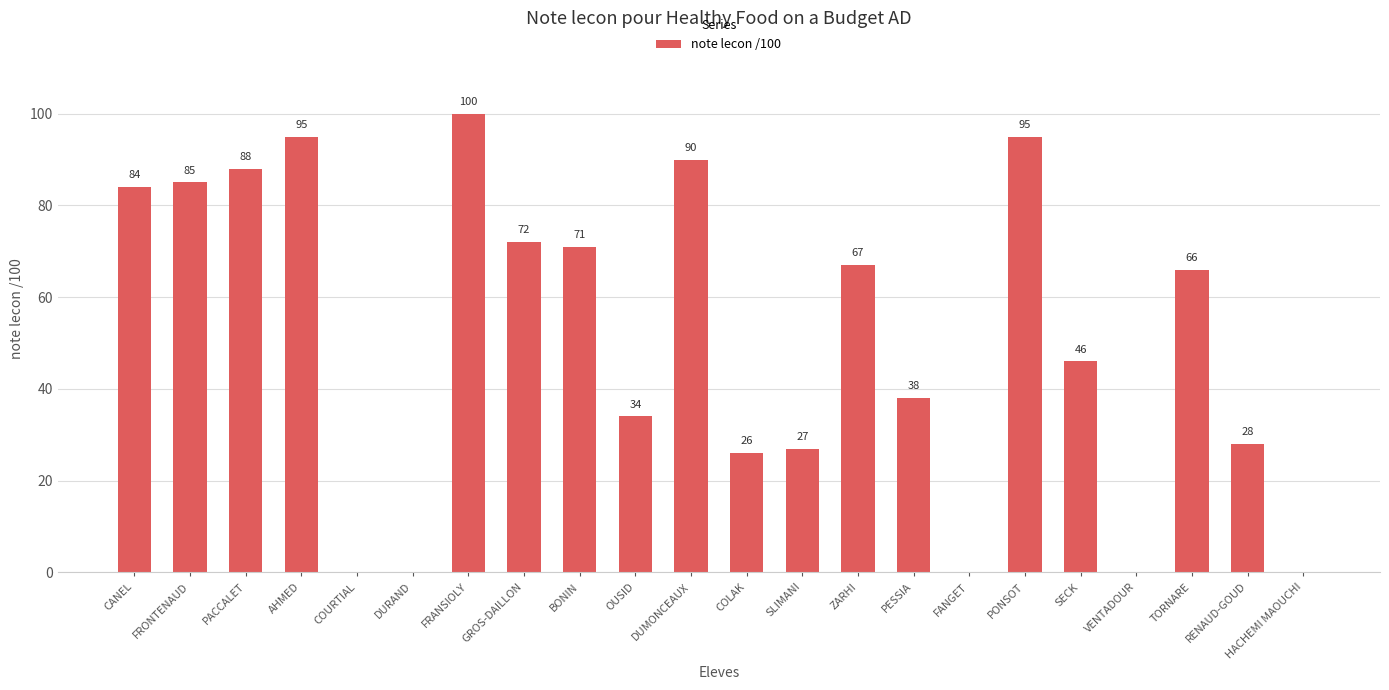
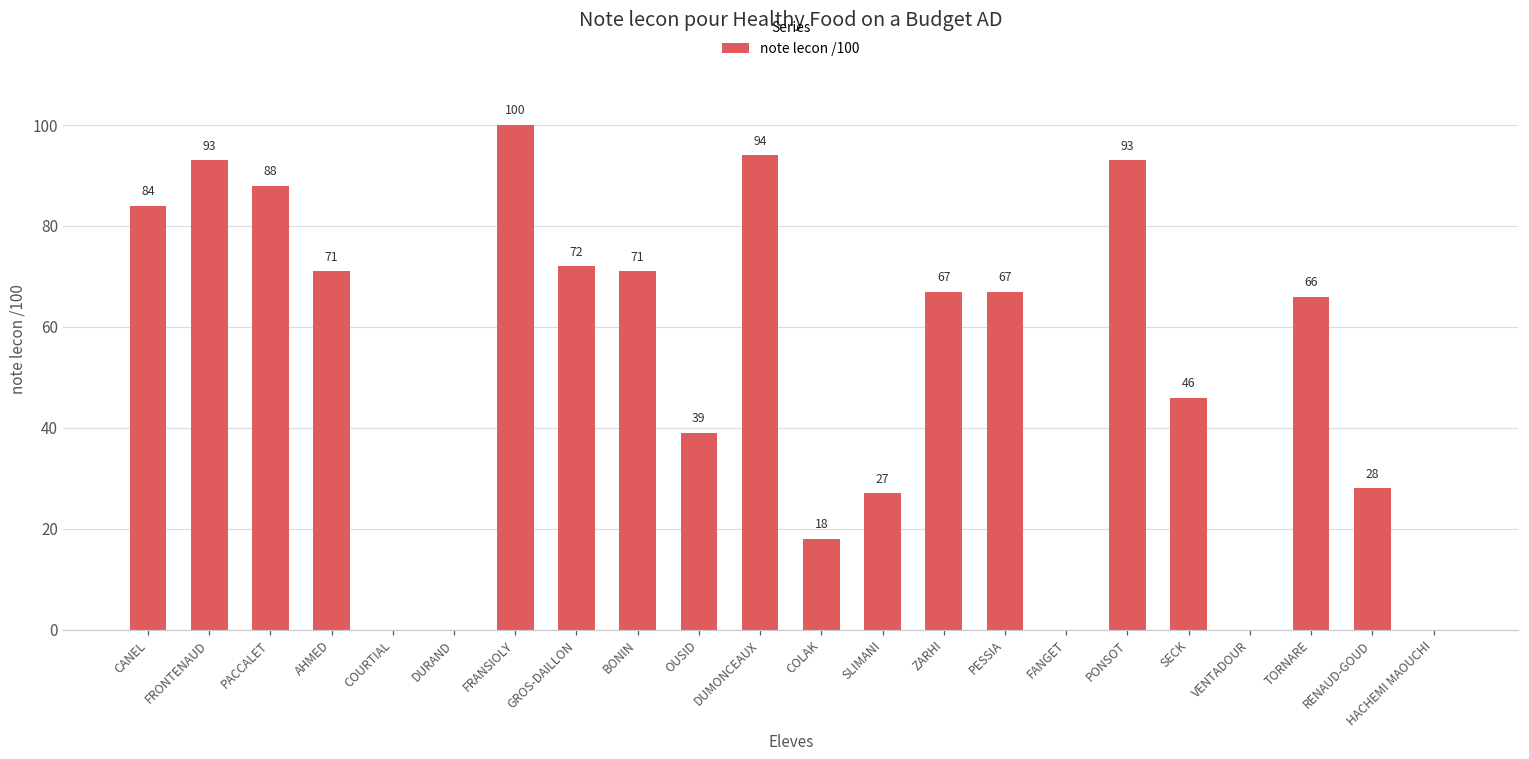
  {
    "CANEL": 84,
-   "FRONTENAUD": 85,
+   "FRONTENAUD": 93,
    "PACCALET": 88,
-   "AHMED": 95,
+   "AHMED": 71,
    "FRANSIOLY": 100,
    "GROS-DAILLON": 72,
    "BONIN": 71,
-   "OUSID": 34,
-   "DUMONCEAUX": 90,
-   "COLAK": 26,
+   "OUSID": 39,
+   "DUMONCEAUX": 94,
+   "COLAK": 18,
    "SLIMANI": 27,
    "ZARHI": 67,
-   "PESSIA": 38,
-   "PONSOT": 95,
+   "PESSIA": 67,
+   "PONSOT": 93,
    "SECK": 46,
    "TORNARE": 66,
    "RENAUD-GOUD": 28
  }
